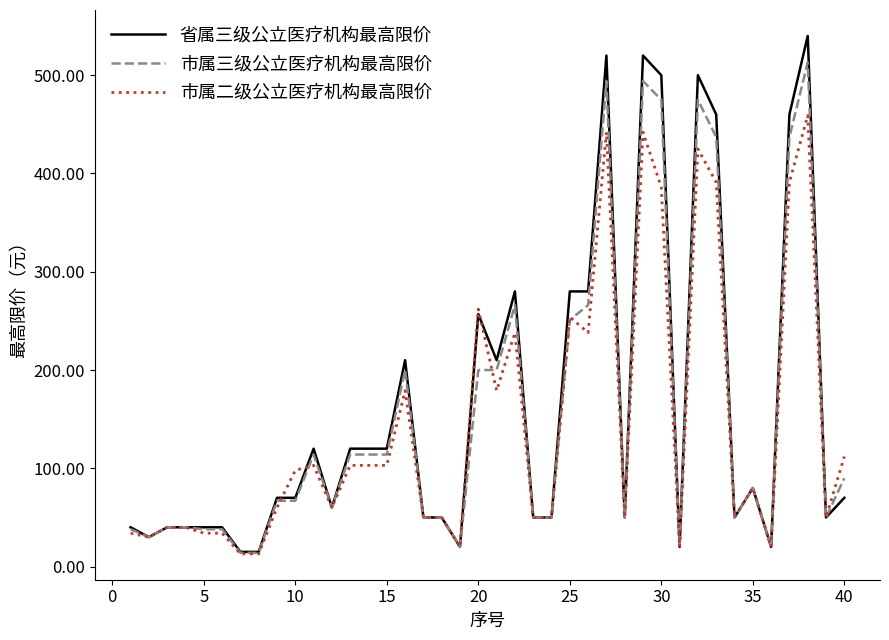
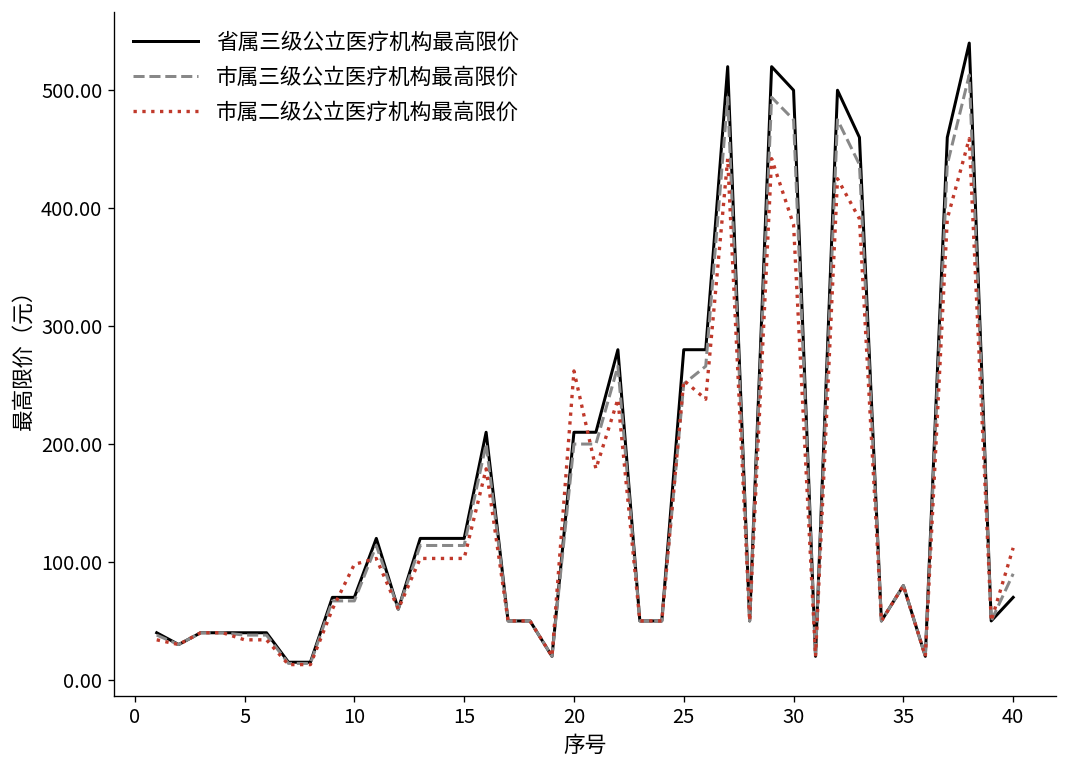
  {
    "省属三级公立医疗机构最高限价": {
      "10": 70,
      "15": 120,
-     "20": 260,
+     "20": 210,
      "25": 280,
      "30": 500,
      "40": 70
    },
    "市属三级公立医疗机构最高限价": {
      "10": 70,
      "15": 110,
      "20": 200,
      "25": 250,
      "30": 480,
      "40": 90
    },
    "市属二级公立医疗机构最高限价": {
      "5": 30,
      "10": 100,
      "15": 100,
      "20": 260,
      "25": 250,
      "30": 390,
      "40": 110
    }
  }
